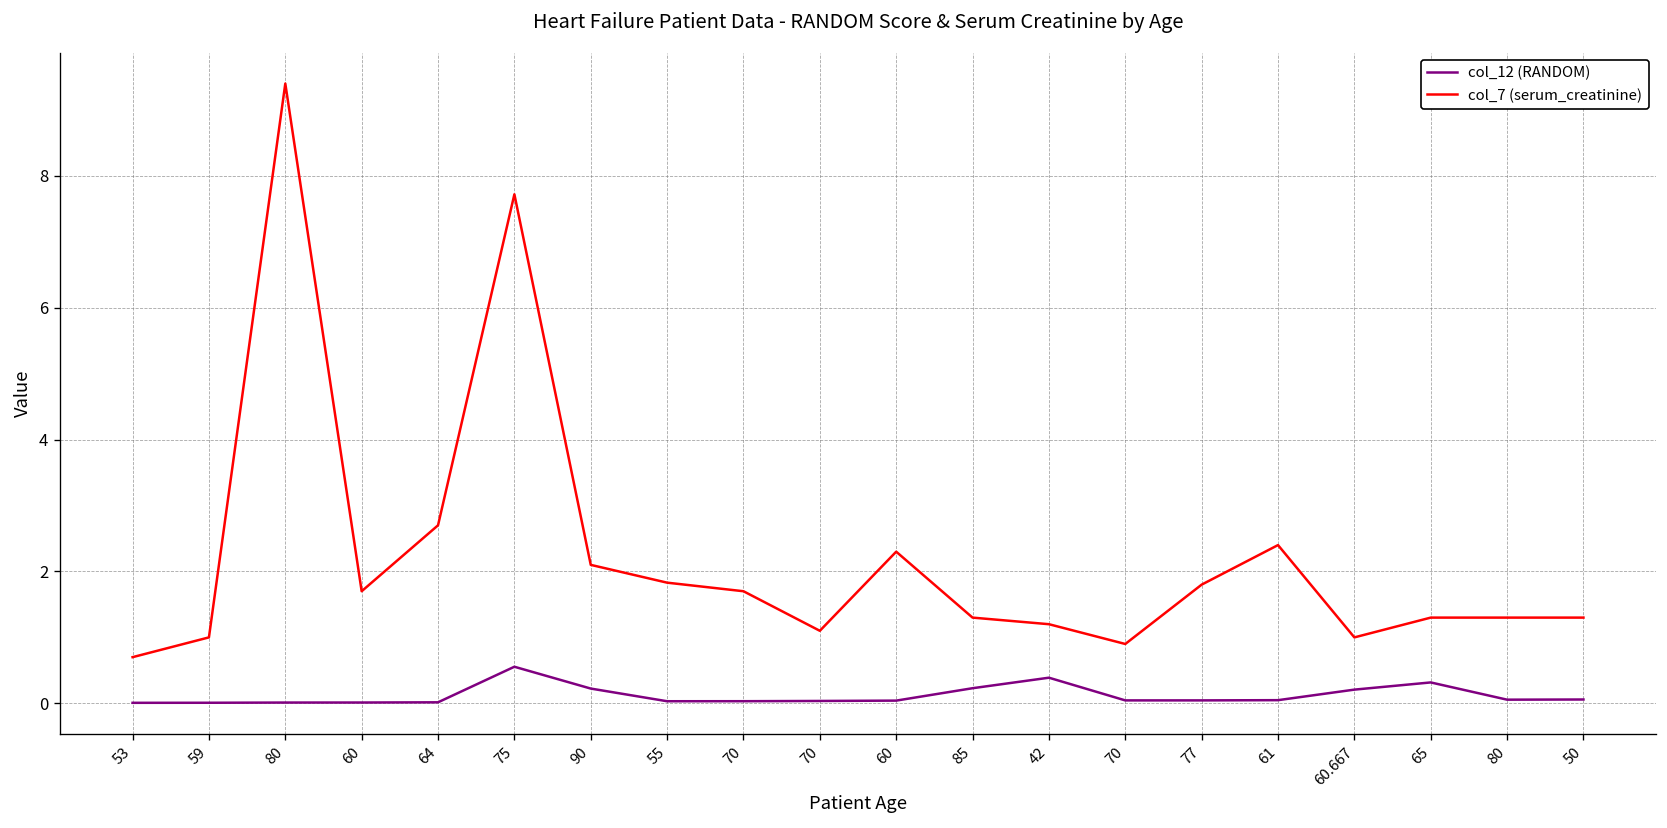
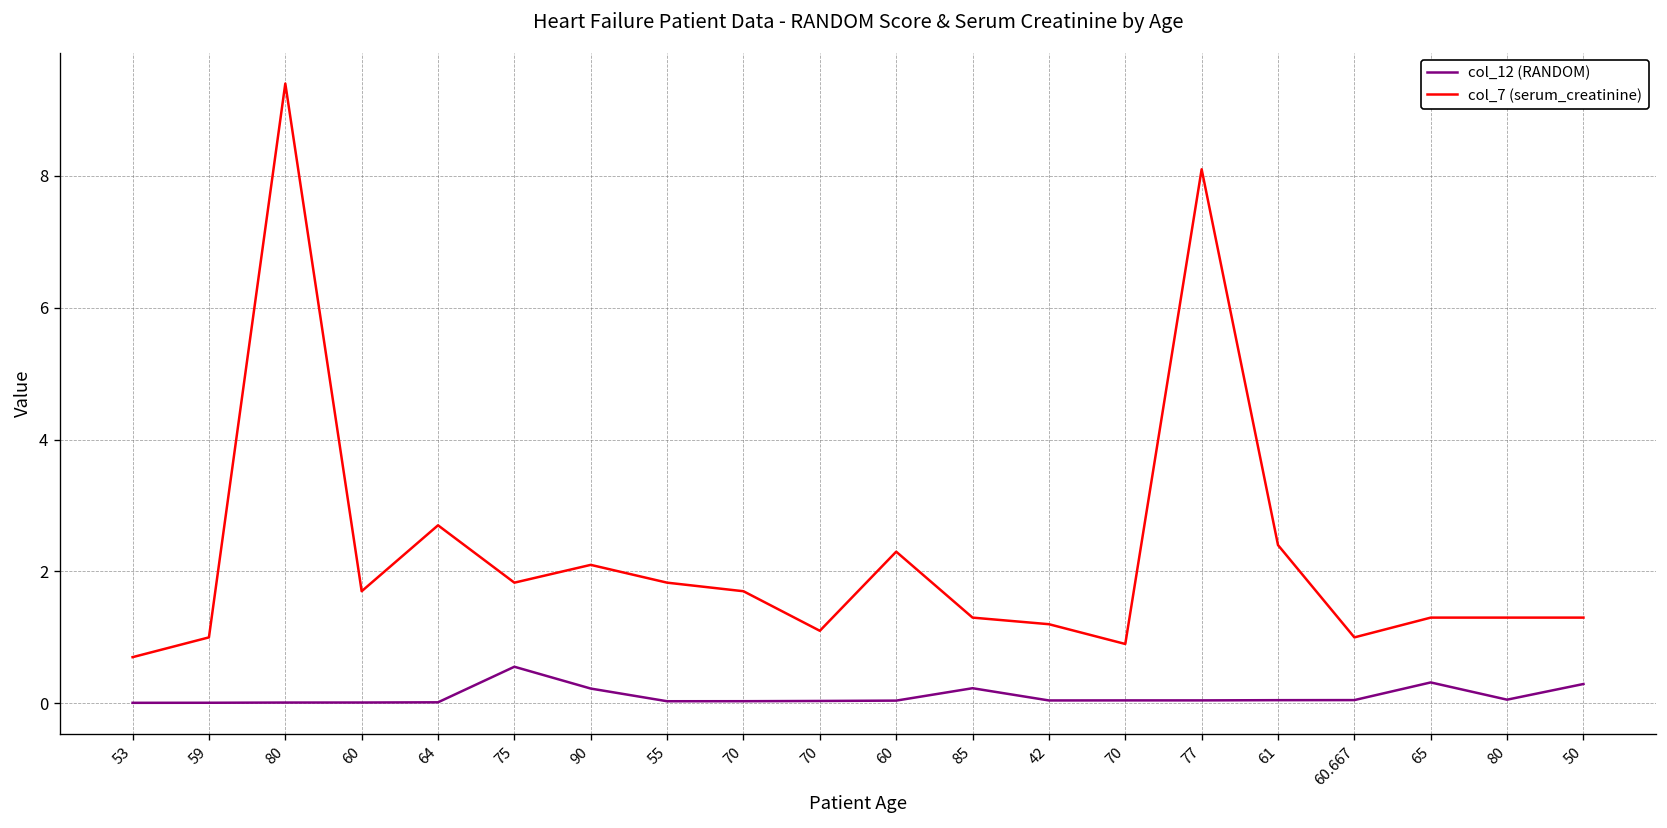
  {
    "col_12 (RANDOM)": {
      "53": 0.0,
      "59": 0.0,
      "64": 0.0,
      "75": 0.6,
      "90": 0.2,
      "55": 0.0,
      "85": 0.2,
-     "42": 0.4,
+     "42": 0.0,
      "77": 0.0,
      "61": 0.0,
-     "60.667": 0.2,
+     "60.667": 0.0,
      "65": 0.3,
-     "50": 0.1
+     "50": 0.3
    },
    "col_7 (serum_creatinine)": {
      "53": 0.7,
      "59": 1.0,
      "64": 2.7,
-     "75": 7.7,
+     "75": 1.8,
      "90": 2.1,
      "55": 1.8,
      "85": 1.3,
      "42": 1.2,
-     "77": 1.8,
+     "77": 8.1,
      "61": 2.4,
      "60.667": 1.0,
      "65": 1.3,
      "50": 1.3
    }
  }
